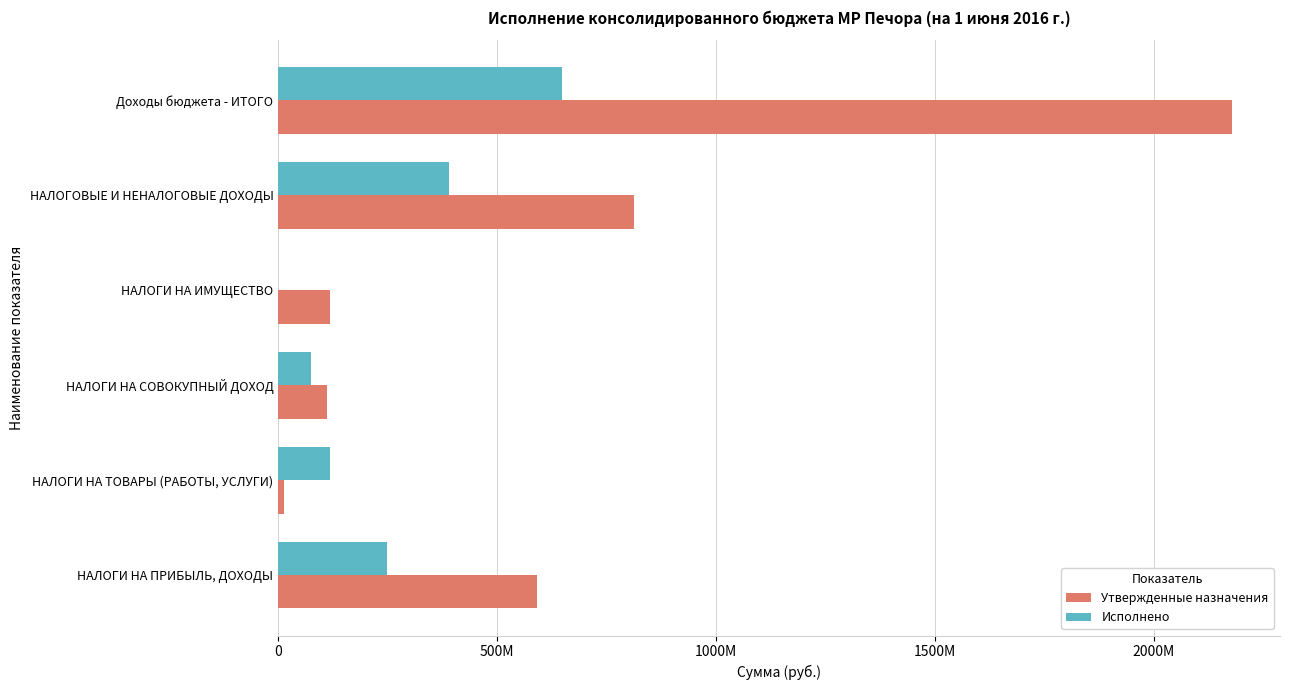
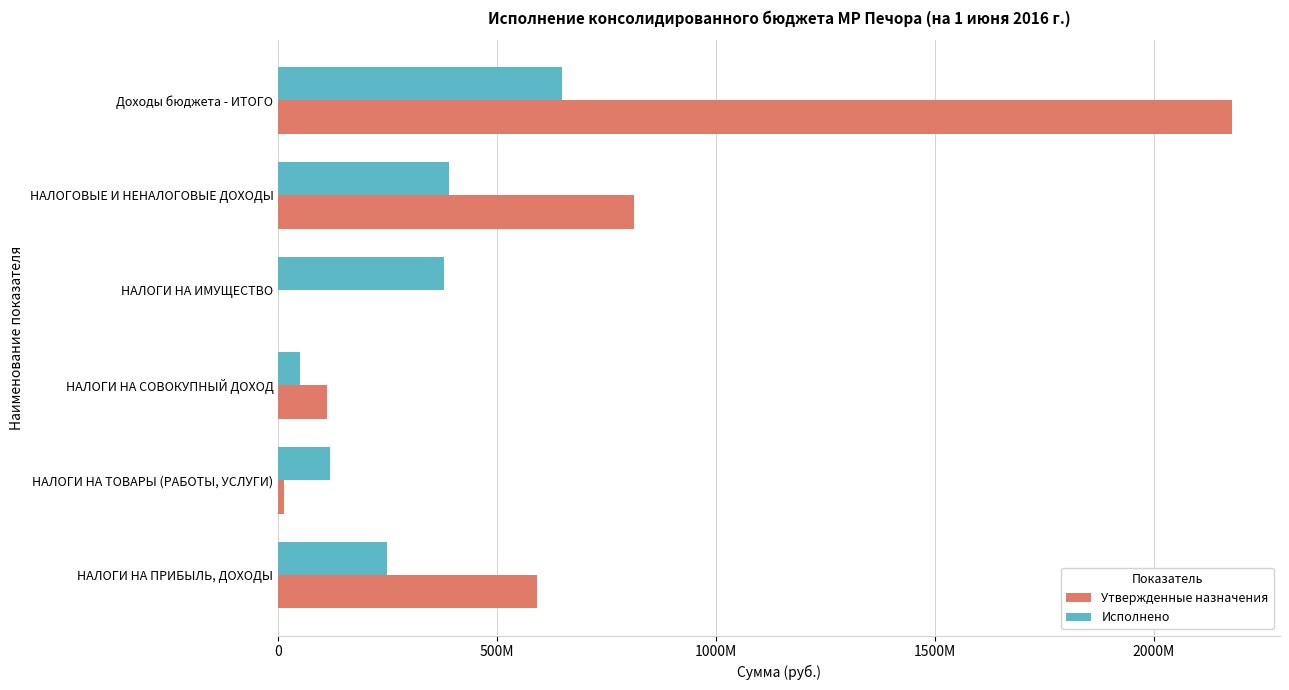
  {
    "Утвержденные назначения": {
      "Доходы бюджета - ИТОГО": 2180000000,
      "НАЛОГОВЫЕ И НЕНАЛОГОВЫЕ ДОХОДЫ": 810000000,
-     "НАЛОГИ НА ИМУЩЕСТВО": 120000000,
+     "НАЛОГИ НА ИМУЩЕСТВО": 0,
      "НАЛОГИ НА СОВОКУПНЫЙ ДОХОД": 110000000,
      "НАЛОГИ НА ТОВАРЫ (РАБОТЫ, УСЛУГИ)": 10000000,
      "НАЛОГИ НА ПРИБЫЛЬ, ДОХОДЫ": 590000000
    },
    "Исполнено": {
      "Доходы бюджета - ИТОГО": 650000000,
      "НАЛОГОВЫЕ И НЕНАЛОГОВЫЕ ДОХОДЫ": 390000000,
-     "НАЛОГИ НА ИМУЩЕСТВО": 0,
-     "НАЛОГИ НА СОВОКУПНЫЙ ДОХОД": 80000000,
+     "НАЛОГИ НА ИМУЩЕСТВО": 380000000,
+     "НАЛОГИ НА СОВОКУПНЫЙ ДОХОД": 50000000,
      "НАЛОГИ НА ТОВАРЫ (РАБОТЫ, УСЛУГИ)": 120000000,
      "НАЛОГИ НА ПРИБЫЛЬ, ДОХОДЫ": 250000000
    }
  }
